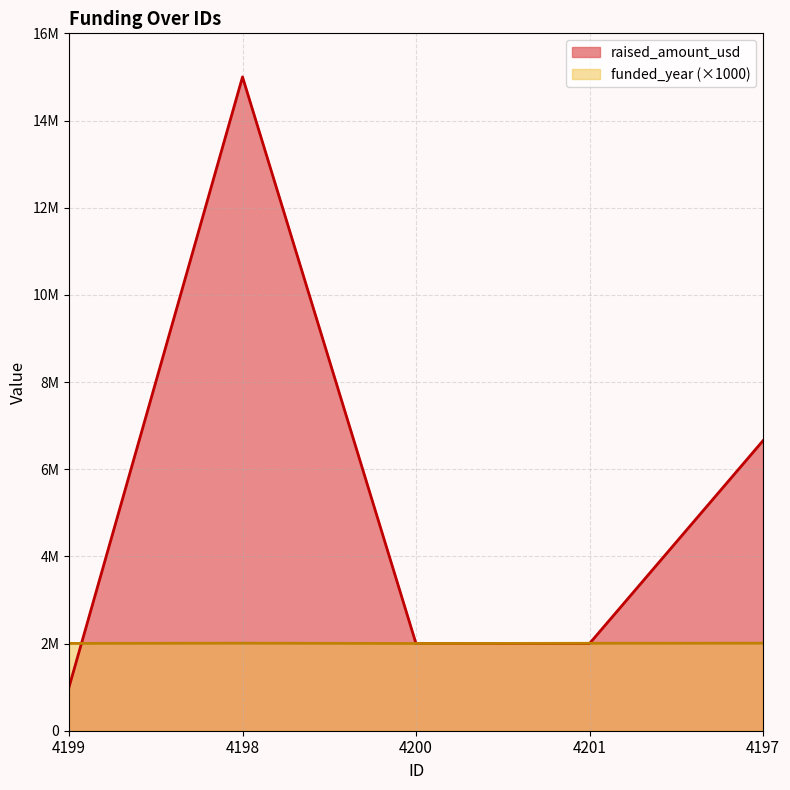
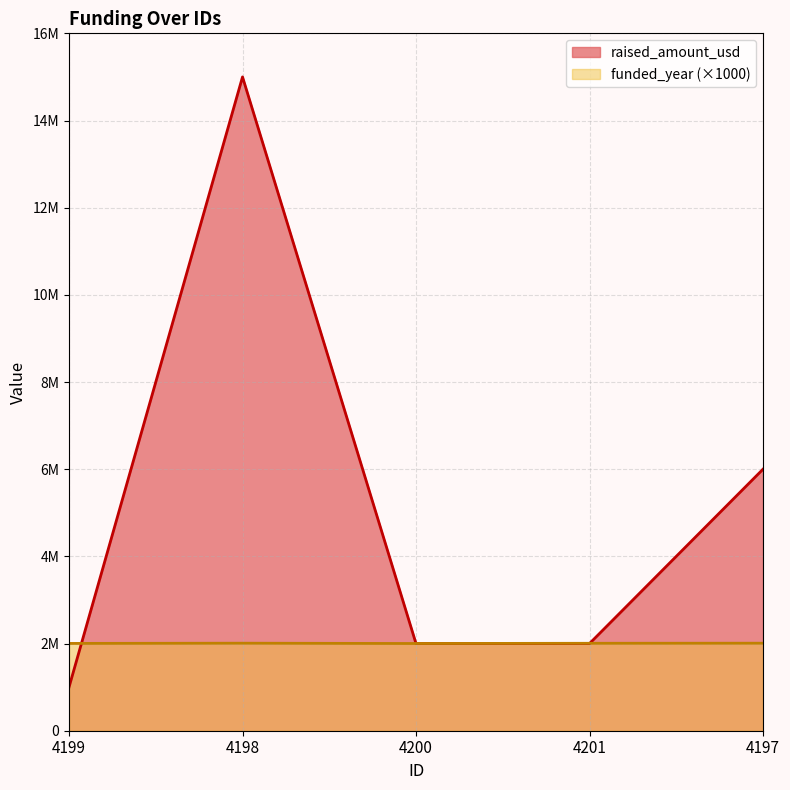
  {
    "raised_amount_usd": {
      "4199": 1000000,
      "4198": 15000000,
-     "4197": 6700000
+     "4197": 6000000
    },
    "funded_year (×1000)": {
      "4199": 2000000,
      "4198": 2000000,
      "4197": 2000000
    }
  }
